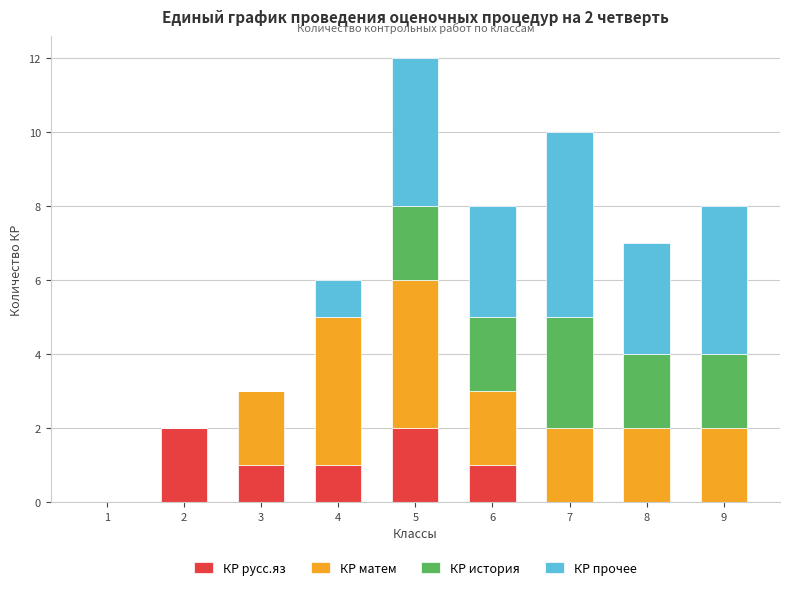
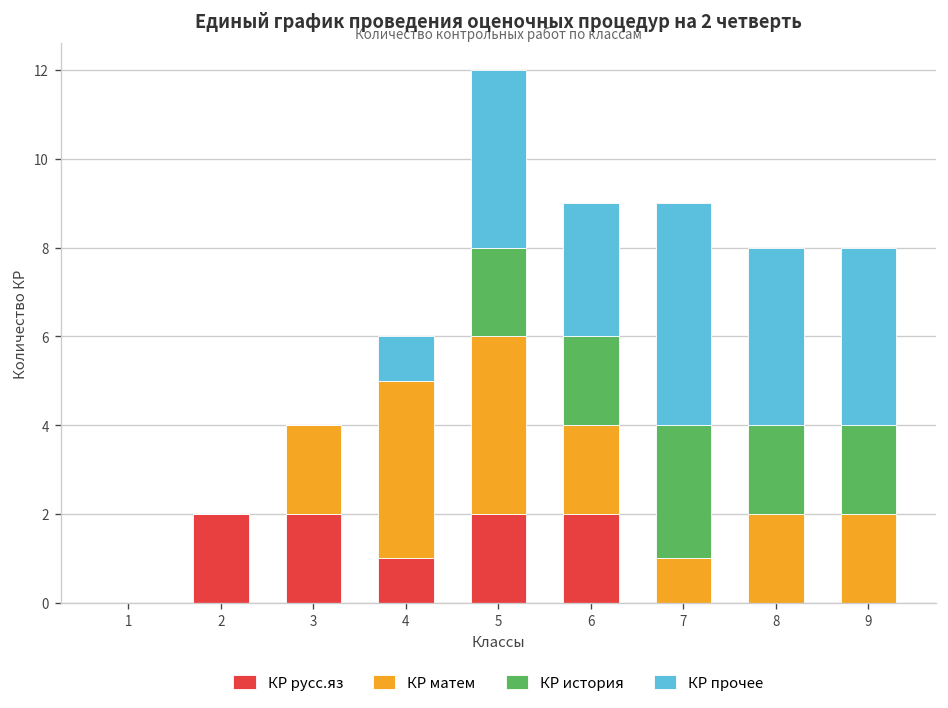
  {
    "КР русс.яз": {
      "1": 0,
      "2": 2,
-     "3": 1,
+     "3": 2,
      "4": 1,
      "5": 2,
-     "6": 1,
+     "6": 2,
      "7": 0,
      "8": 0,
      "9": 0
    },
    "КР матем": {
-     "7": 2
+     "7": 1
    },
    "КР прочее": {
      "1": 0,
      "2": 0,
      "3": 0,
      "4": 1,
      "5": 4,
      "6": 3,
      "7": 5,
-     "8": 3,
+     "8": 4,
      "9": 4
    }
  }
